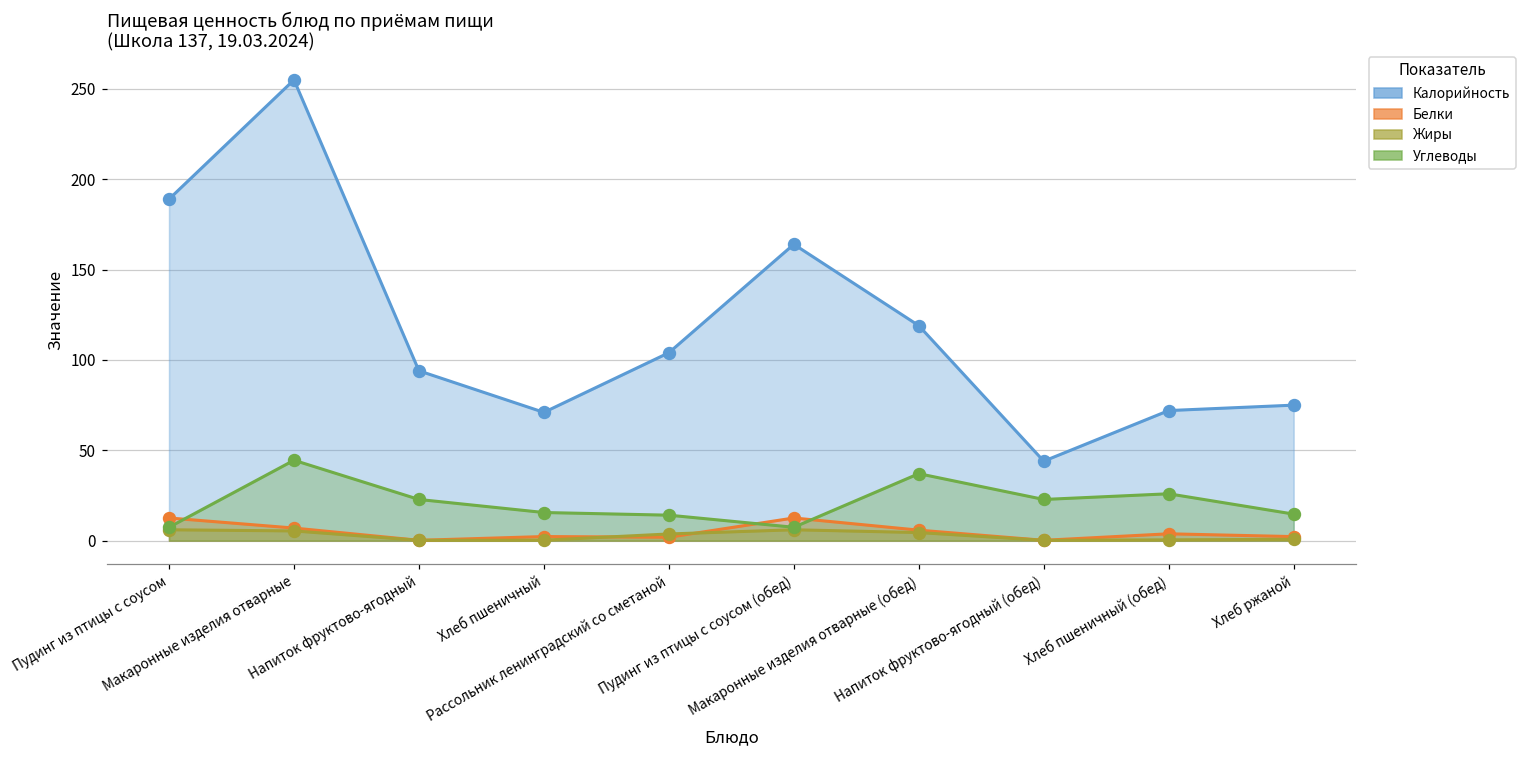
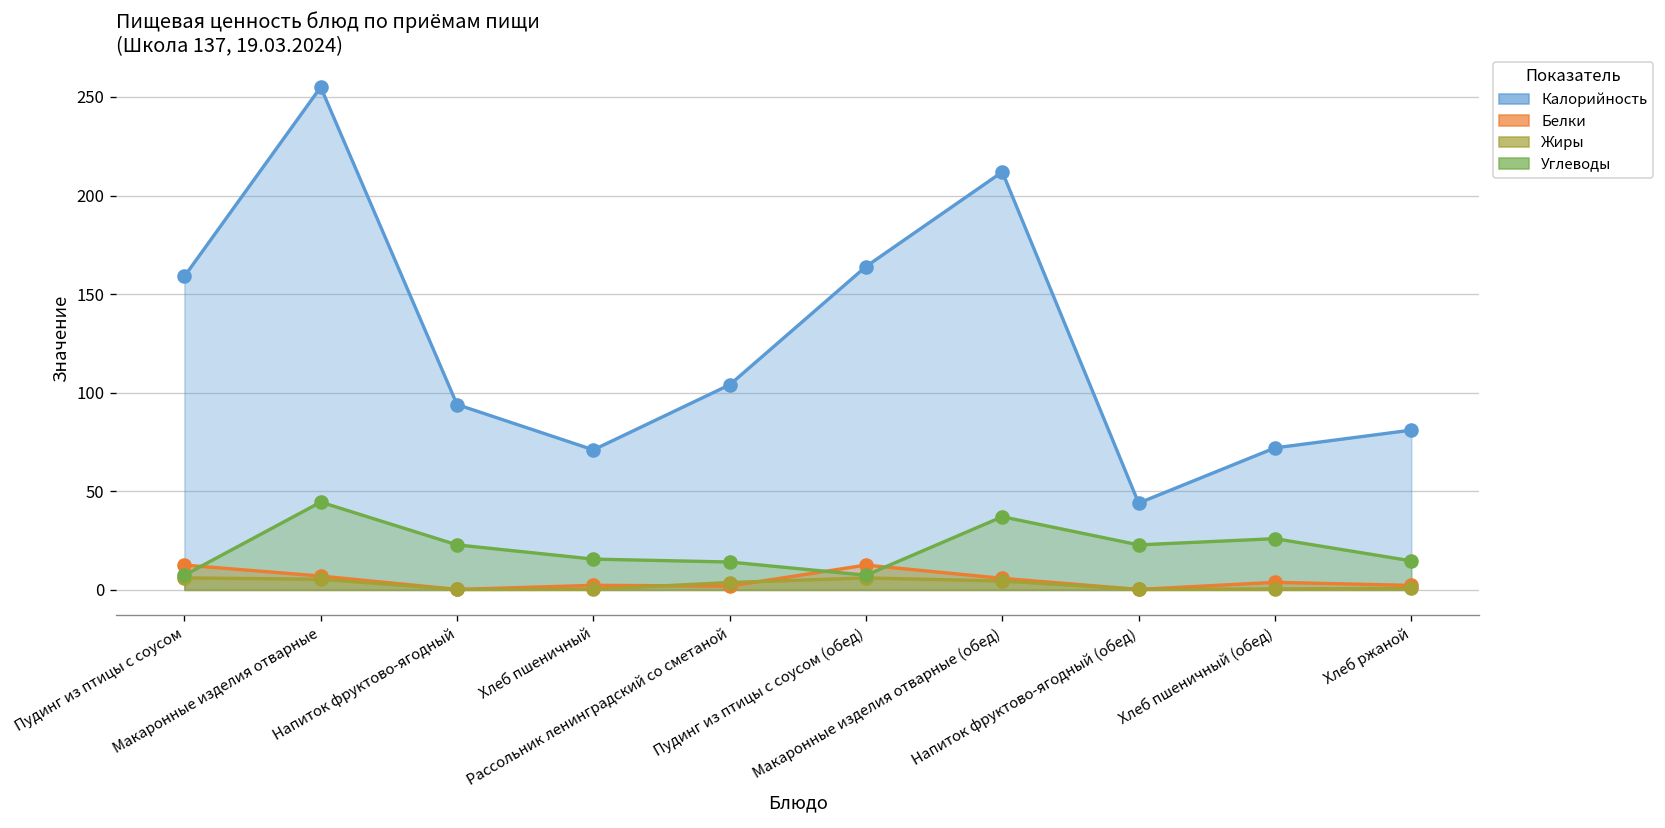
  {
    "Калорийность": {
-     "Пудинг из птицы с соусом": 189,
+     "Пудинг из птицы с соусом": 159,
      "Макаронные изделия отварные": 255,
      "Напиток фруктово-ягодный": 94,
      "Хлеб пшеничный": 71,
      "Рассольник ленинградский со сметаной": 104,
      "Пудинг из птицы с соусом (обед)": 164,
-     "Макаронные изделия отварные (обед)": 119,
+     "Макаронные изделия отварные (обед)": 212,
      "Напиток фруктово-ягодный (обед)": 44,
      "Хлеб пшеничный (обед)": 72,
-     "Хлеб ржаной": 75
+     "Хлеб ржаной": 81
    }
  }
